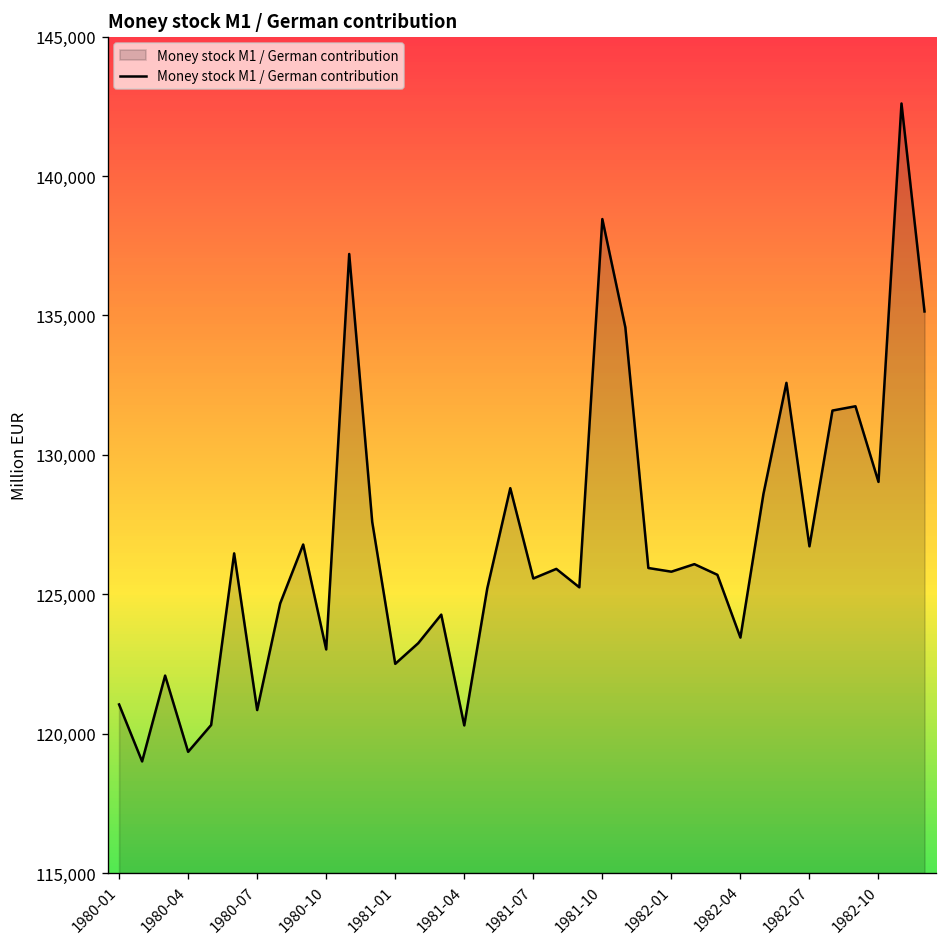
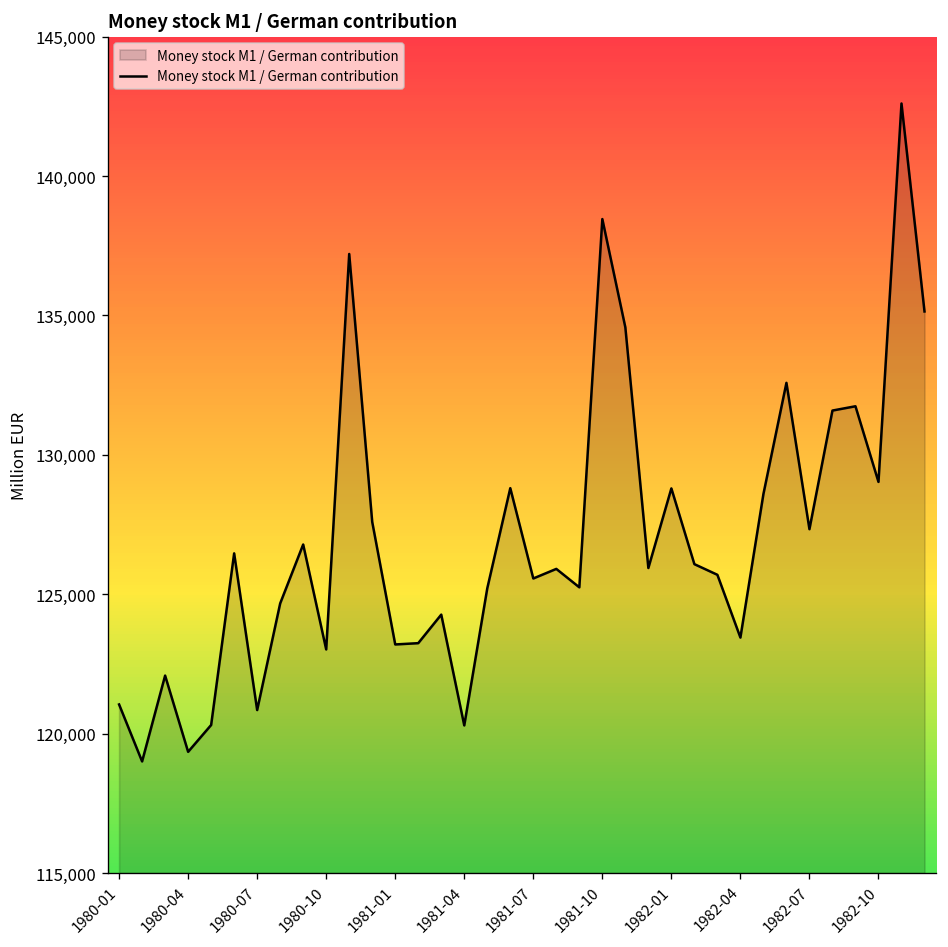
  {
    "1980-01": "121,000",
    "1980-04": "119,300",
    "1980-07": "120,800",
    "1980-10": "123,000",
-   "1981-01": "122,500",
+   "1981-01": "123,200",
    "1981-04": "120,300",
    "1981-07": "125,600",
    "1981-10": "138,500",
-   "1982-01": "125,800",
+   "1982-01": "128,800",
    "1982-04": "123,400",
-   "1982-07": "126,700",
+   "1982-07": "127,300",
    "1982-10": "129,000"
  }
